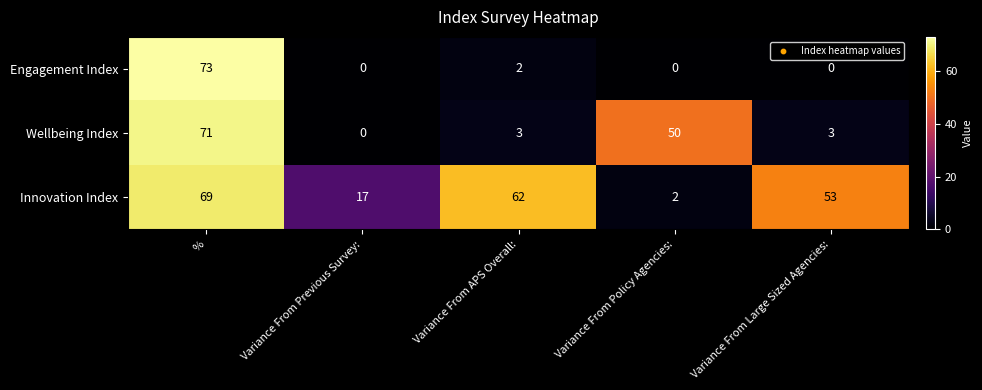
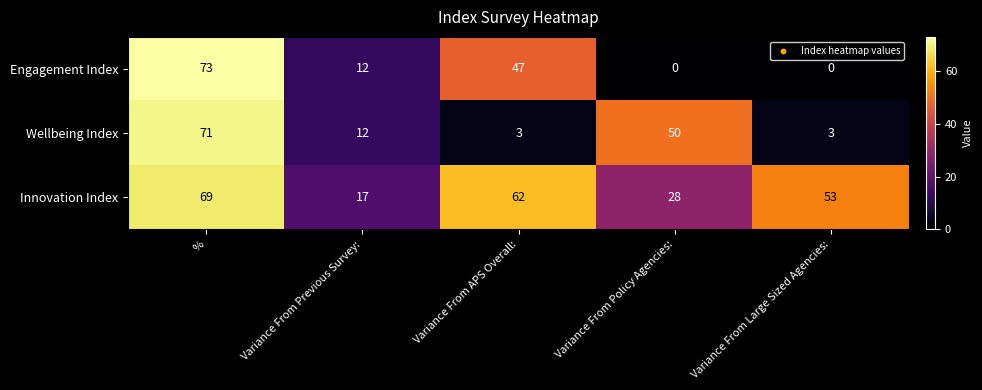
  {
    "Engagement Index": {
      "%": 73,
-     "Variance From Previous Survey:": 0,
-     "Variance From APS Overall:": 2,
+     "Variance From Previous Survey:": 12,
+     "Variance From APS Overall:": 47,
      "Variance From Policy Agencies:": 0,
      "Variance From Large Sized Agencies:": 0
    },
    "Wellbeing Index": {
      "%": 71,
-     "Variance From Previous Survey:": 0,
+     "Variance From Previous Survey:": 12,
      "Variance From APS Overall:": 3,
      "Variance From Policy Agencies:": 50,
      "Variance From Large Sized Agencies:": 3
    },
    "Innovation Index": {
      "%": 69,
      "Variance From Previous Survey:": 17,
      "Variance From APS Overall:": 62,
-     "Variance From Policy Agencies:": 2,
+     "Variance From Policy Agencies:": 28,
      "Variance From Large Sized Agencies:": 53
    }
  }
